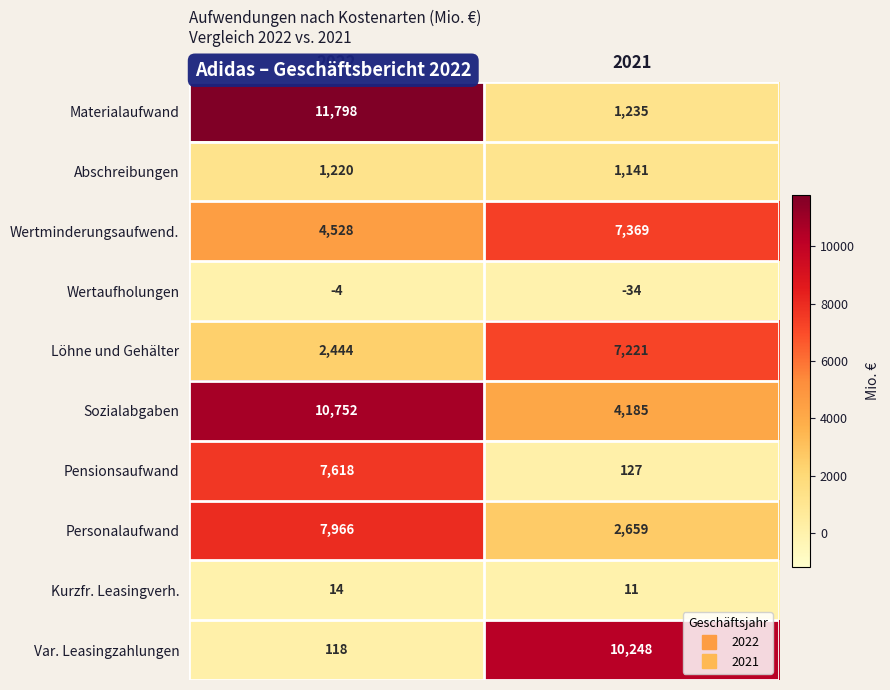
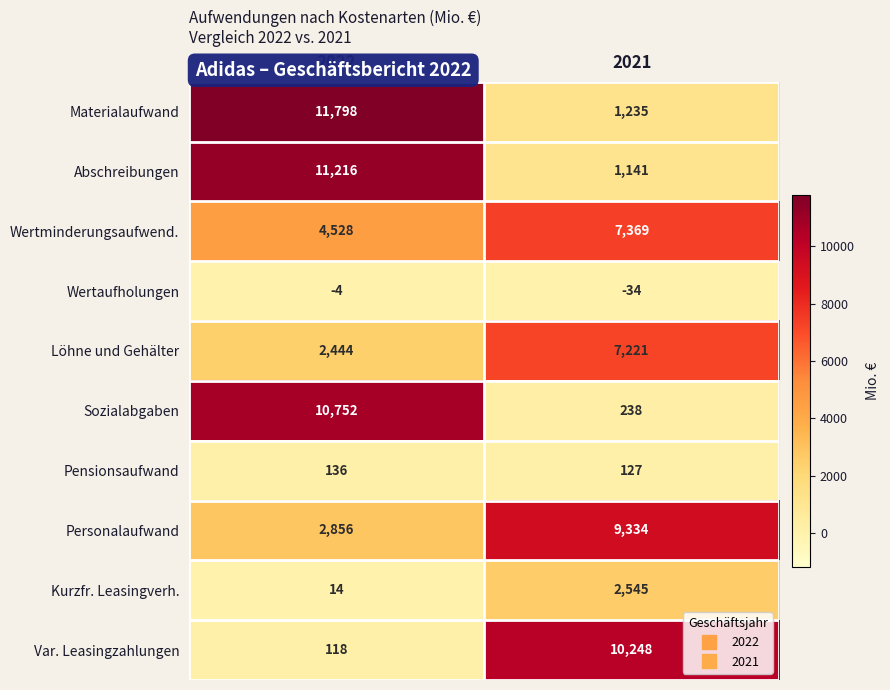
  {
    "Materialaufwand": {
      "2022": "11,798",
      "2021": "1,235"
    },
    "Abschreibungen": {
-     "2022": "1,220",
+     "2022": "11,216",
      "2021": "1,141"
    },
    "Wertminderungsaufwend.": {
      "2022": "4,528",
      "2021": "7,369"
    },
    "Wertaufholungen": {
      "2022": "-4",
      "2021": "-34"
    },
    "Löhne und Gehälter": {
      "2022": "2,444",
      "2021": "7,221"
    },
    "Sozialabgaben": {
      "2022": "10,752",
-     "2021": "4,185"
+     "2021": "238"
    },
    "Pensionsaufwand": {
-     "2022": "7,618",
+     "2022": "136",
      "2021": "127"
    },
    "Personalaufwand": {
-     "2022": "7,966",
-     "2021": "2,659"
+     "2022": "2,856",
+     "2021": "9,334"
    },
    "Kurzfr. Leasingverh.": {
      "2022": "14",
-     "2021": "11"
+     "2021": "2,545"
    },
    "Var. Leasingzahlungen": {
      "2022": "118",
      "2021": "10,248"
    }
  }
